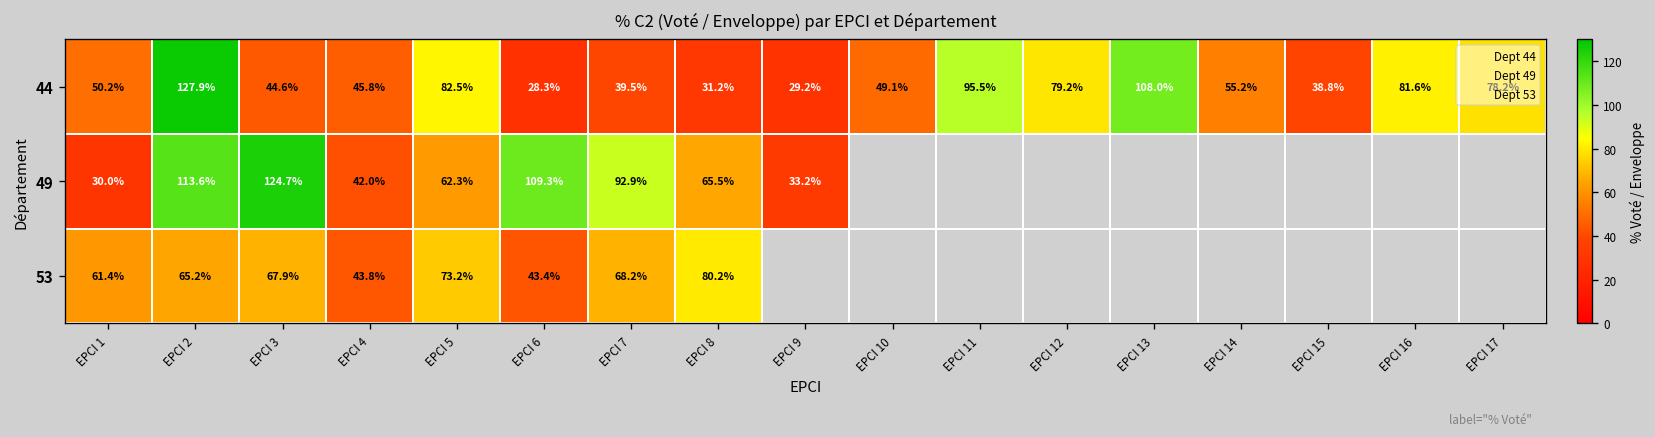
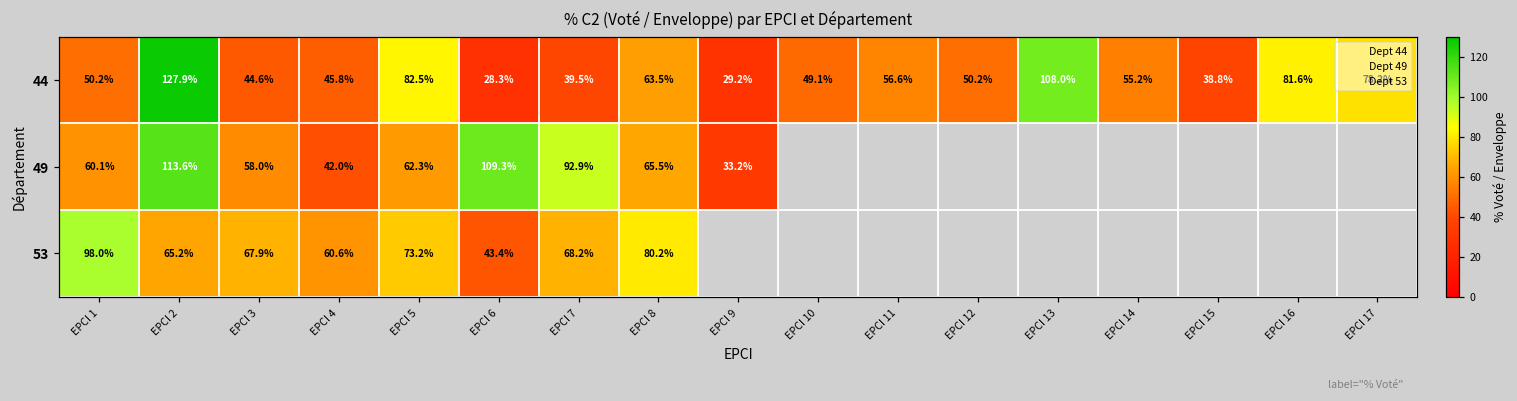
  {
    "44": {
      "EPCI 1": "50.2%",
      "EPCI 2": "127.9%",
      "EPCI 3": "44.6%",
      "EPCI 4": "45.8%",
      "EPCI 5": "82.5%",
      "EPCI 6": "28.3%",
      "EPCI 7": "39.5%",
-     "EPCI 8": "31.2%",
+     "EPCI 8": "63.5%",
      "EPCI 9": "29.2%",
      "EPCI 10": "49.1%",
-     "EPCI 11": "95.5%",
-     "EPCI 12": "79.2%",
+     "EPCI 11": "56.6%",
+     "EPCI 12": "50.2%",
      "EPCI 13": "108.0%",
      "EPCI 14": "55.2%",
      "EPCI 15": "38.8%",
      "EPCI 16": "81.6%"
    },
    "49": {
-     "EPCI 1": "30.0%",
+     "EPCI 1": "60.1%",
      "EPCI 2": "113.6%",
-     "EPCI 3": "124.7%",
+     "EPCI 3": "58.0%",
      "EPCI 4": "42.0%",
      "EPCI 5": "62.3%",
      "EPCI 6": "109.3%",
      "EPCI 7": "92.9%",
      "EPCI 8": "65.5%",
      "EPCI 9": "33.2%"
    },
    "53": {
-     "EPCI 1": "61.4%",
+     "EPCI 1": "98.0%",
      "EPCI 2": "65.2%",
      "EPCI 3": "67.9%",
-     "EPCI 4": "43.8%",
+     "EPCI 4": "60.6%",
      "EPCI 5": "73.2%",
      "EPCI 6": "43.4%",
      "EPCI 7": "68.2%",
      "EPCI 8": "80.2%"
    }
  }
